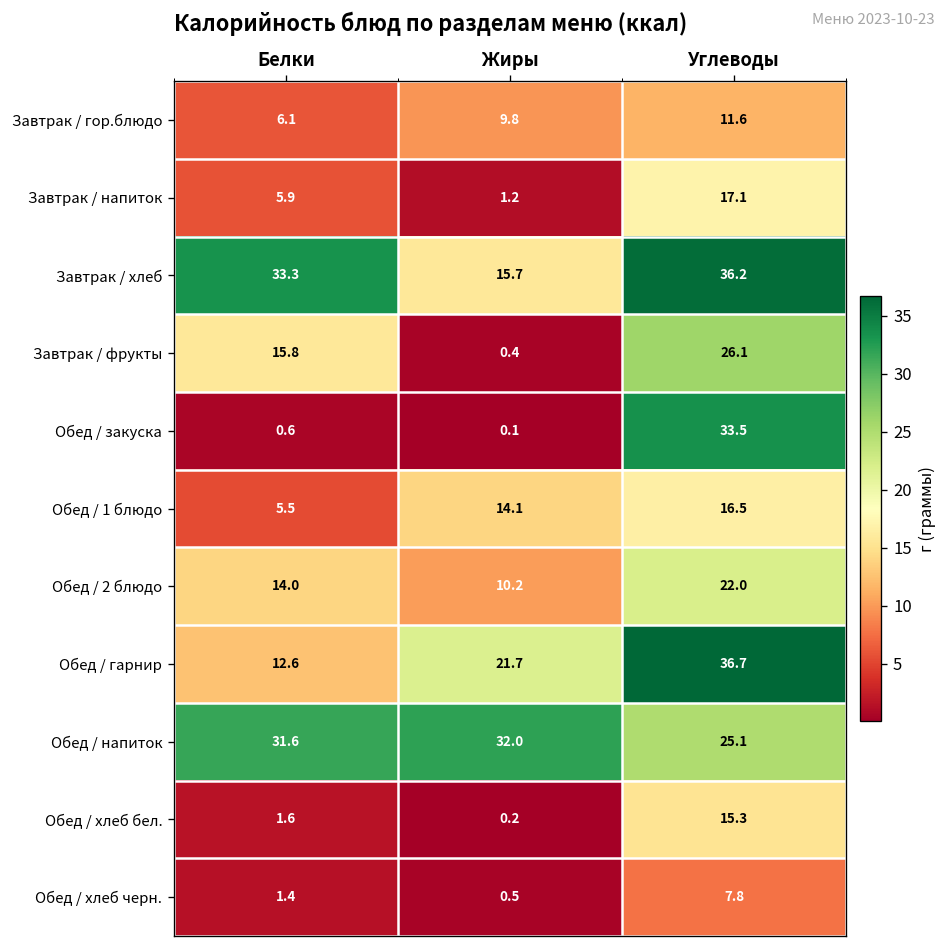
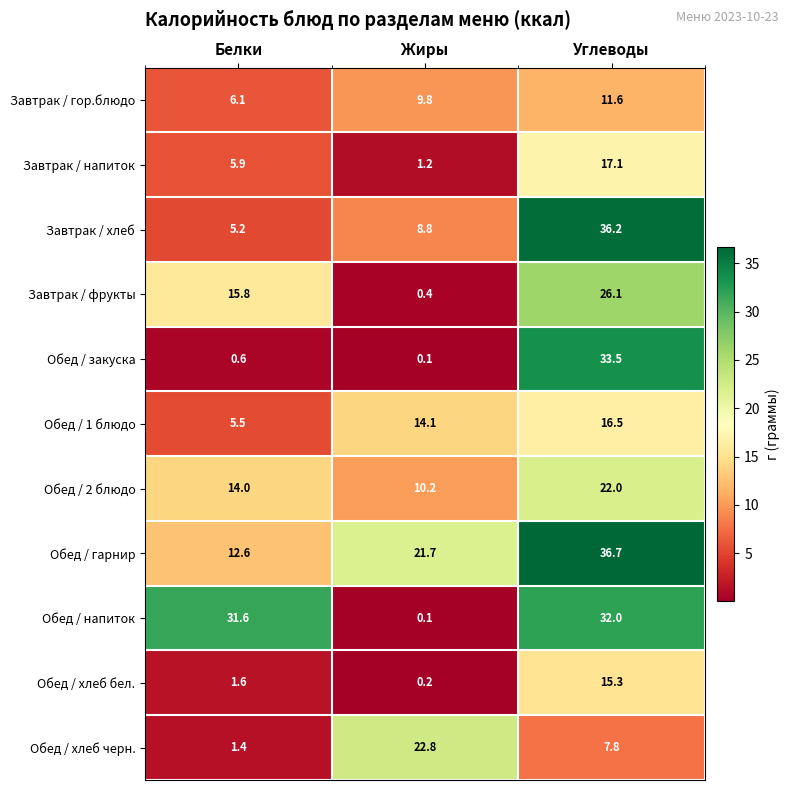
  {
    "Завтрак / гор.блюдо": {
      "Белки": 6.1,
      "Жиры": 9.8,
      "Углеводы": 11.6
    },
    "Завтрак / напиток": {
      "Белки": 5.9,
      "Жиры": 1.2,
      "Углеводы": 17.1
    },
    "Завтрак / хлеб": {
-     "Белки": 33.3,
-     "Жиры": 15.7,
+     "Белки": 5.2,
+     "Жиры": 8.8,
      "Углеводы": 36.2
    },
    "Завтрак / фрукты": {
      "Белки": 15.8,
      "Жиры": 0.4,
      "Углеводы": 26.1
    },
    "Обед / закуска": {
      "Белки": 0.6,
      "Жиры": 0.1,
      "Углеводы": 33.5
    },
    "Обед / 1 блюдо": {
      "Белки": 5.5,
      "Жиры": 14.1,
      "Углеводы": 16.5
    },
    "Обед / 2 блюдо": {
      "Белки": 14.0,
      "Жиры": 10.2,
      "Углеводы": 22.0
    },
    "Обед / гарнир": {
      "Белки": 12.6,
      "Жиры": 21.7,
      "Углеводы": 36.7
    },
    "Обед / напиток": {
      "Белки": 31.6,
-     "Жиры": 32.0,
-     "Углеводы": 25.1
+     "Жиры": 0.1,
+     "Углеводы": 32.0
    },
    "Обед / хлеб бел.": {
      "Белки": 1.6,
      "Жиры": 0.2,
      "Углеводы": 15.3
    },
    "Обед / хлеб черн.": {
      "Белки": 1.4,
-     "Жиры": 0.5,
+     "Жиры": 22.8,
      "Углеводы": 7.8
    }
  }
